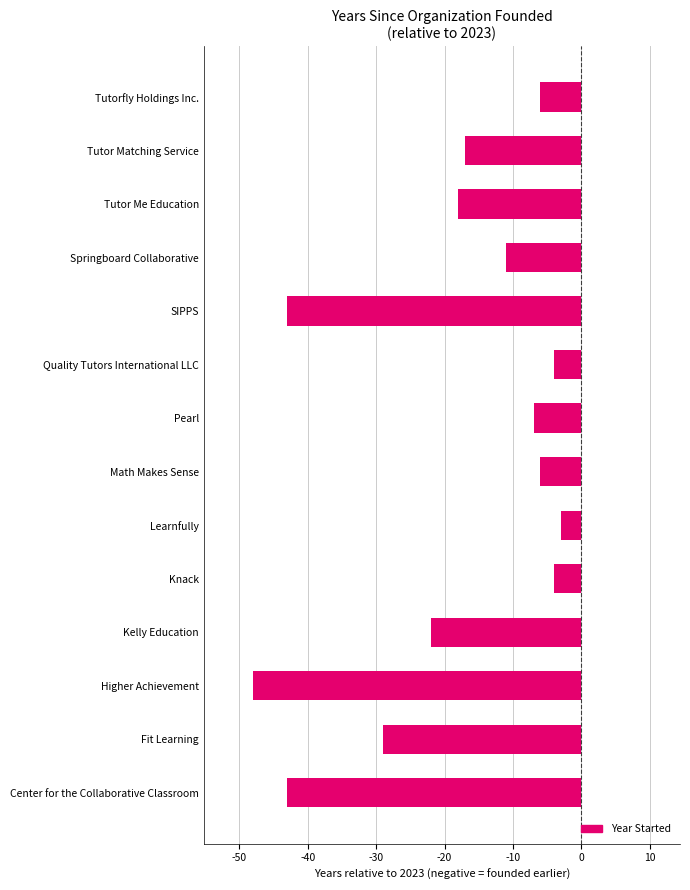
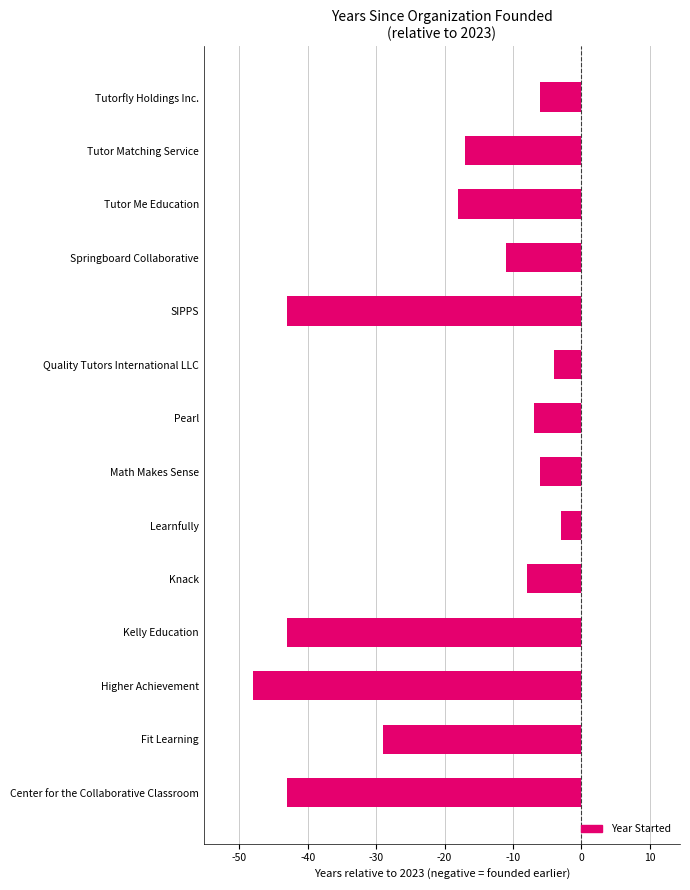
  {
    "Tutorfly Holdings Inc.": -6,
    "Tutor Matching Service": -17,
    "Tutor Me Education": -18,
    "Springboard Collaborative": -11,
    "SIPPS": -43,
    "Quality Tutors International LLC": -4,
    "Pearl": -7,
    "Math Makes Sense": -6,
    "Learnfully": -3,
-   "Knack": -4,
-   "Kelly Education": -22,
+   "Knack": -8,
+   "Kelly Education": -43,
    "Higher Achievement": -48,
    "Fit Learning": -29,
    "Center for the Collaborative Classroom": -43
  }
